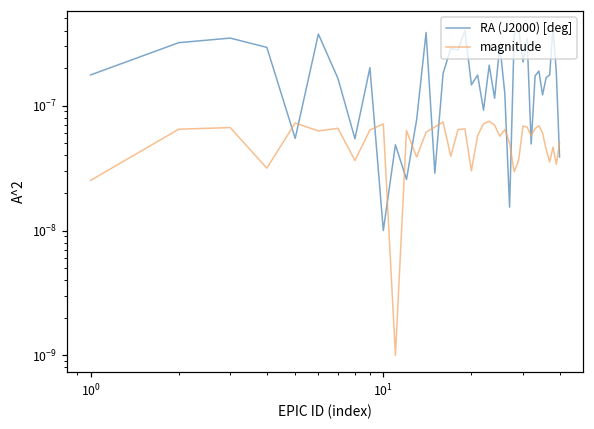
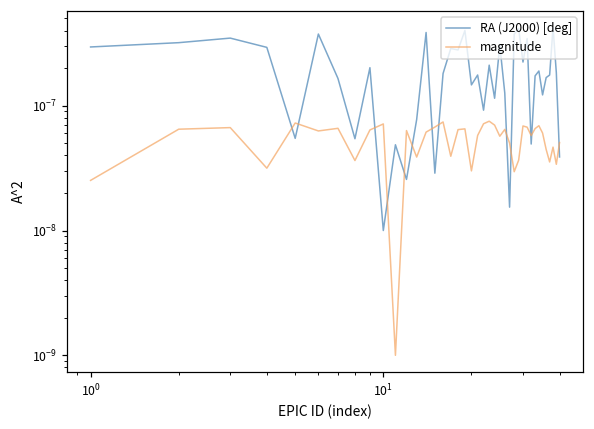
  {
    "RA (J2000) [deg]": {
-     "10^0": 0.00000018,
+     "10^0": 0.00000030,
      "10^1": 0.00000001
    },
    "magnitude": {
      "10^0": 0.000000025,
      "10^1": 0.00000007
    }
  }
